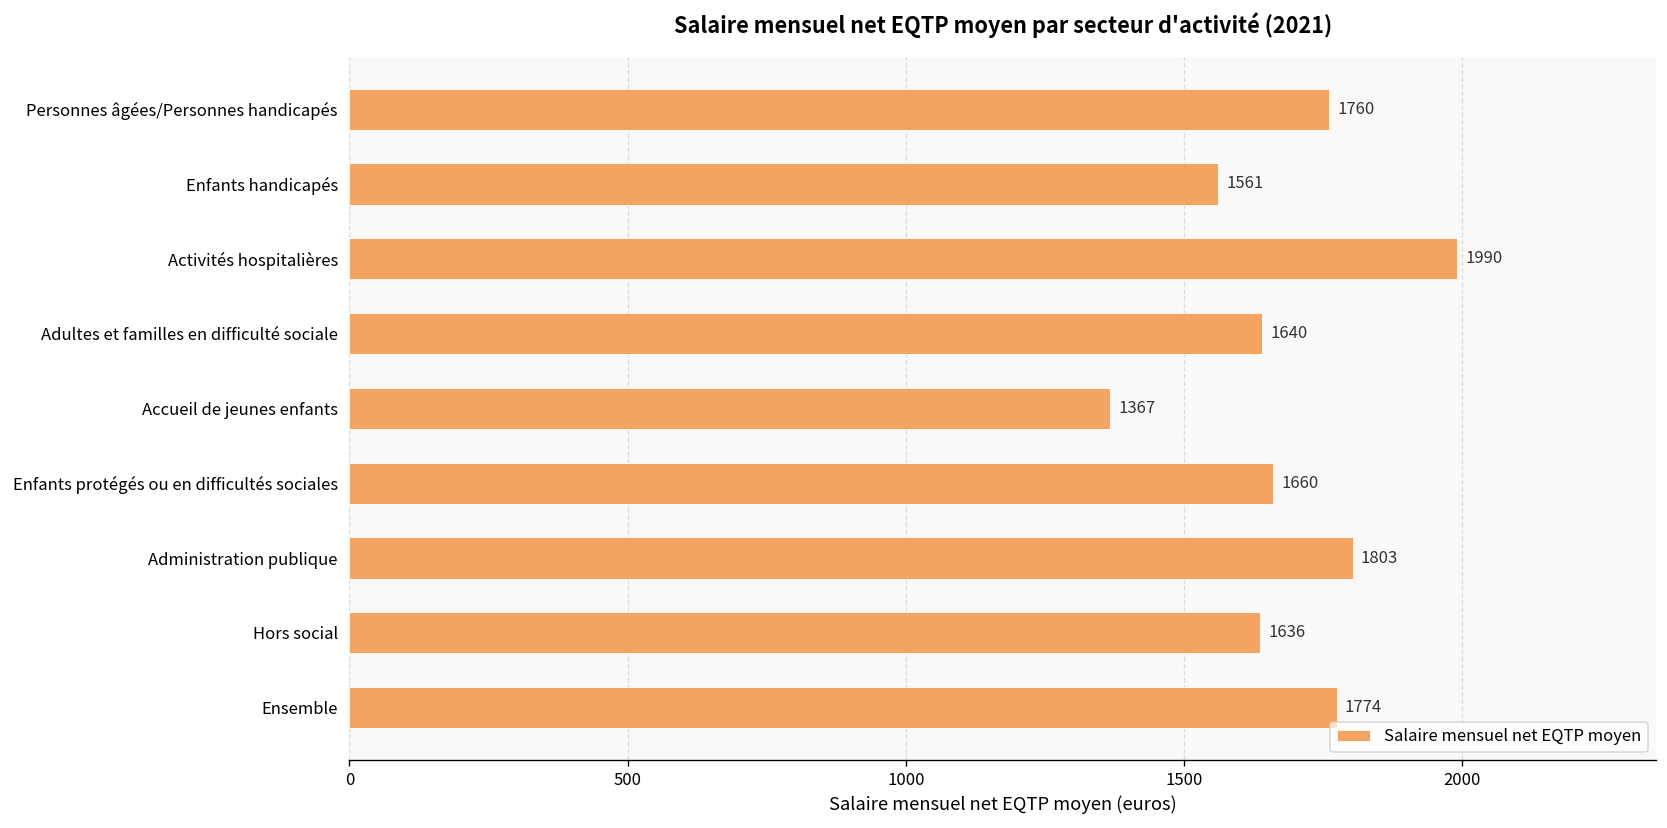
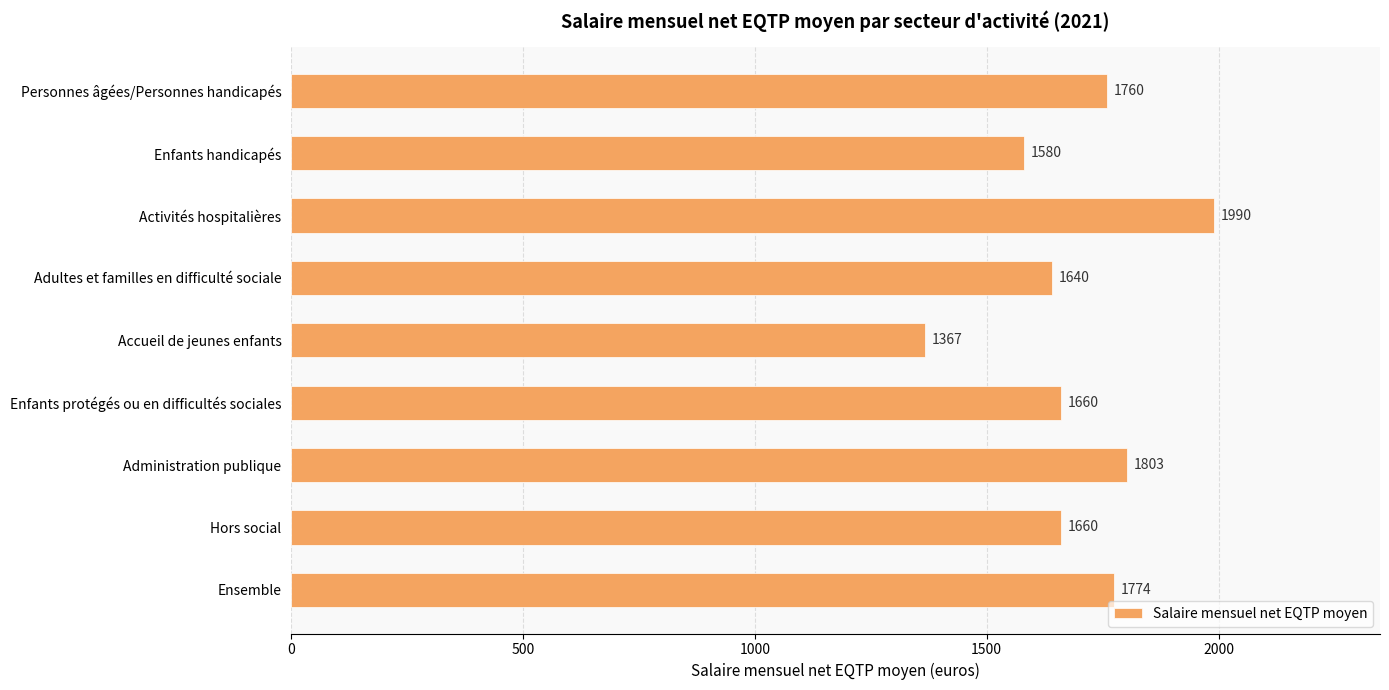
  {
    "Personnes âgées/Personnes handicapés": 1760,
-   "Enfants handicapés": 1561,
+   "Enfants handicapés": 1580,
    "Activités hospitalières": 1990,
    "Adultes et familles en difficulté sociale": 1640,
    "Accueil de jeunes enfants": 1367,
    "Enfants protégés ou en difficultés sociales": 1660,
    "Administration publique": 1803,
-   "Hors social": 1636,
+   "Hors social": 1660,
    "Ensemble": 1774
  }
